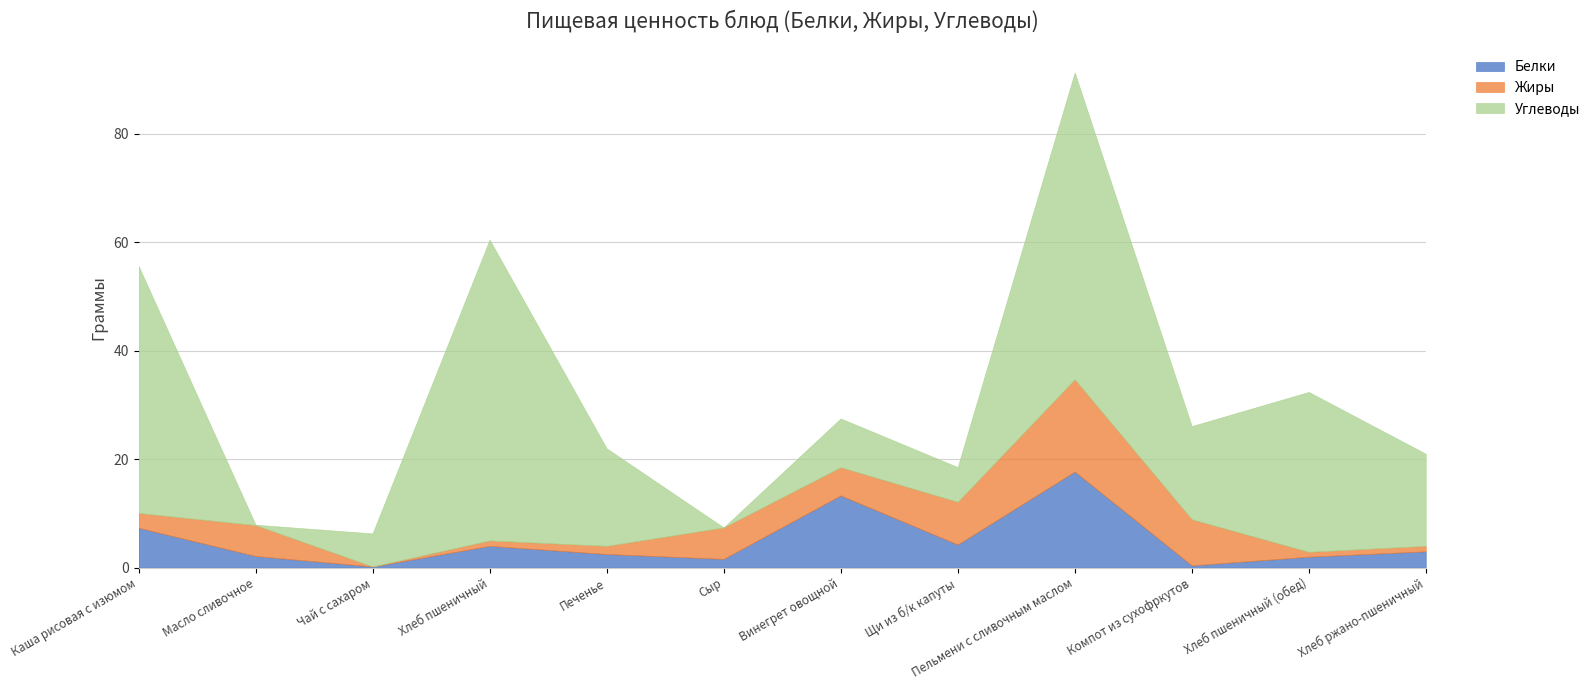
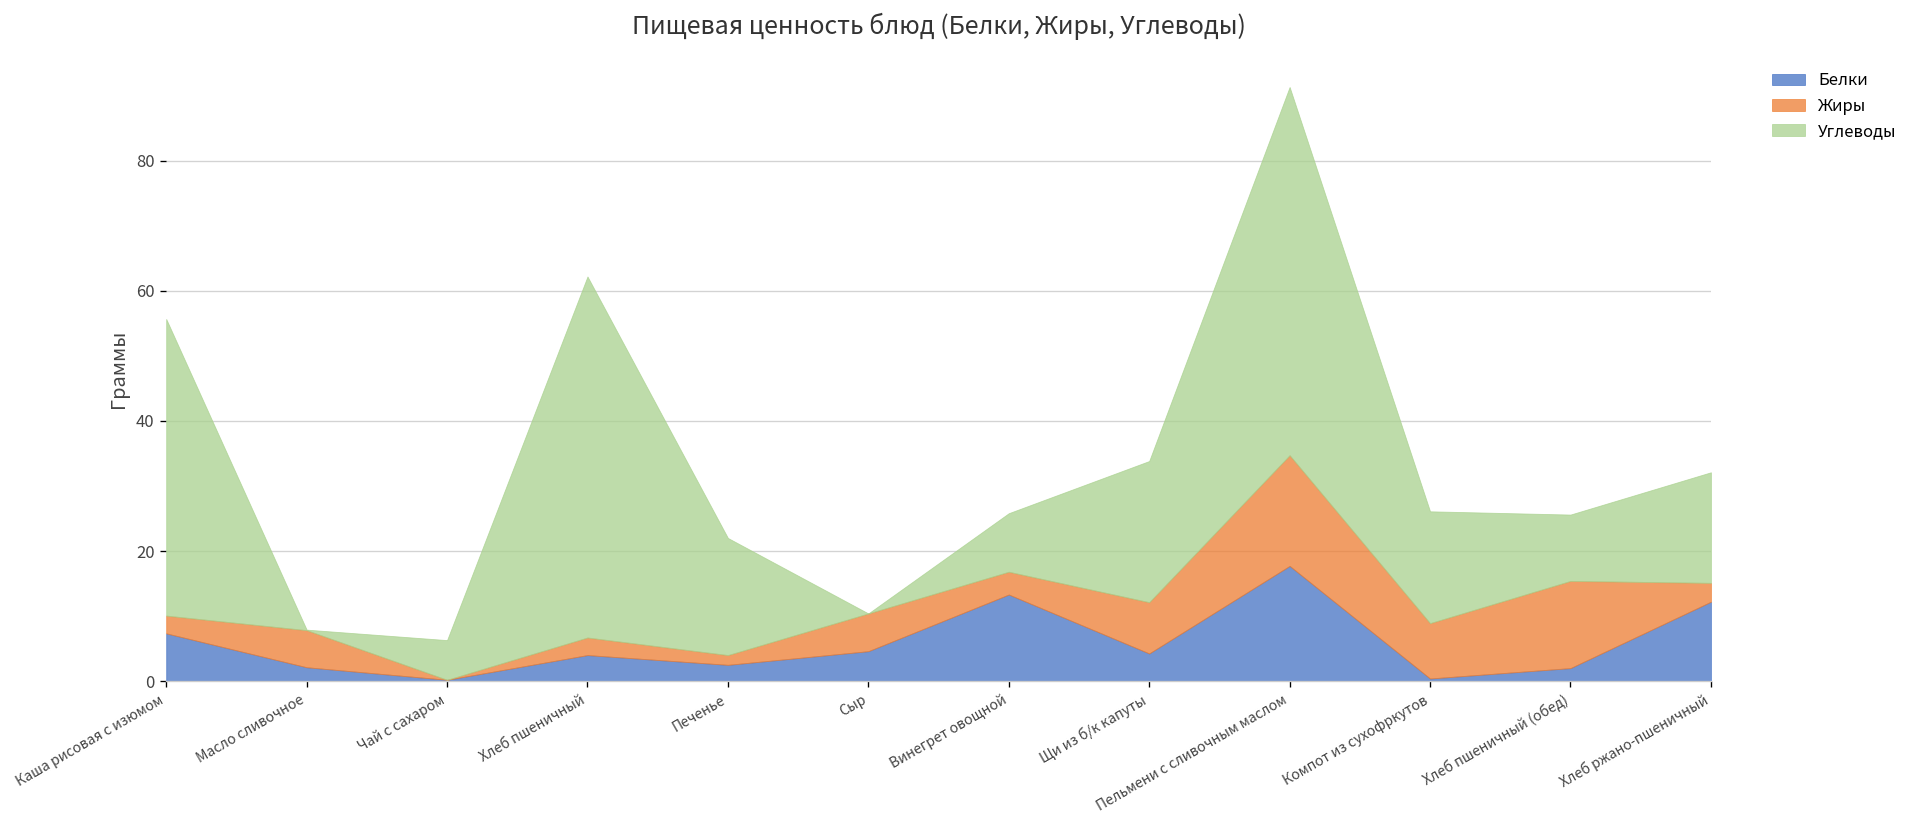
  {
    "Белки": {
      "Каша рисовая с изюмом": 7,
      "Масло сливочное": 2,
      "Хлеб пшеничный": 4,
      "Печенье": 3,
-     "Сыр": 2,
+     "Сыр": 5,
      "Винегрет овощной": 13,
      "Щи из б/к капуты": 4,
      "Пельмени с сливочным маслом": 18,
      "Хлеб пшеничный (обед)": 2,
-     "Хлеб ржано-пшеничный": 3
+     "Хлеб ржано-пшеничный": 12
    },
    "Жиры": {
      "Каша рисовая с изюмом": 3,
-     "Хлеб пшеничный": 1,
+     "Хлеб пшеничный": 3,
      "Печенье": 2,
-     "Винегрет овощной": 5,
+     "Винегрет овощной": 4,
      "Щи из б/к капуты": 8,
      "Пельмени с сливочным маслом": 17,
      "Компот из сухофркутов": 9,
-     "Хлеб пшеничный (обед)": 1,
-     "Хлеб ржано-пшеничный": 1
+     "Хлеб пшеничный (обед)": 13,
+     "Хлеб ржано-пшеничный": 3
    },
    "Углеводы": {
      "Каша рисовая с изюмом": 46,
      "Чай с сахаром": 6,
      "Хлеб пшеничный": 56,
      "Печенье": 18,
      "Винегрет овощной": 9,
-     "Щи из б/к капуты": 6,
+     "Щи из б/к капуты": 22,
      "Пельмени с сливочным маслом": 57,
      "Компот из сухофркутов": 17,
-     "Хлеб пшеничный (обед)": 30,
+     "Хлеб пшеничный (обед)": 10,
      "Хлеб ржано-пшеничный": 17
    }
  }
